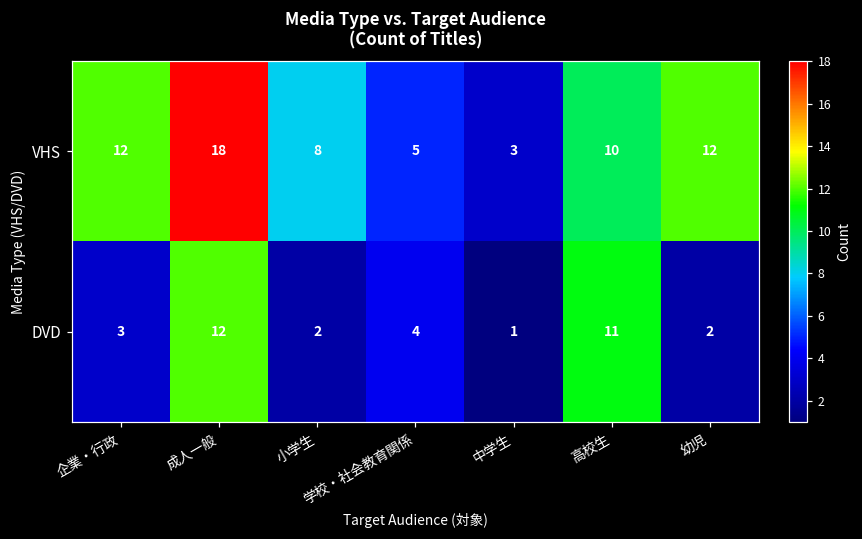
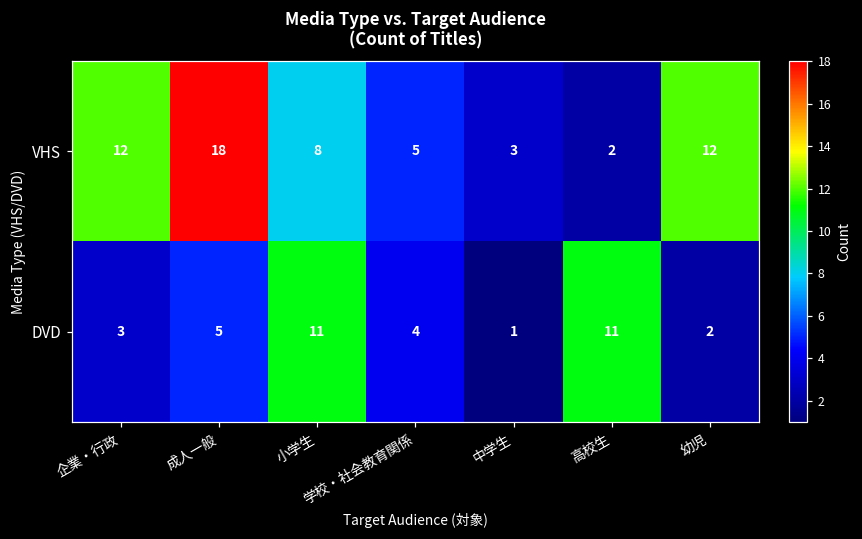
  {
    "VHS": {
      "企業・行政": 12,
      "成人一般": 18,
      "小学生": 8,
      "学校・社会教育関係": 5,
      "中学生": 3,
-     "高校生": 10,
+     "高校生": 2,
      "幼児": 12
    },
    "DVD": {
      "企業・行政": 3,
-     "成人一般": 12,
-     "小学生": 2,
+     "成人一般": 5,
+     "小学生": 11,
      "学校・社会教育関係": 4,
      "中学生": 1,
      "高校生": 11,
      "幼児": 2
    }
  }
